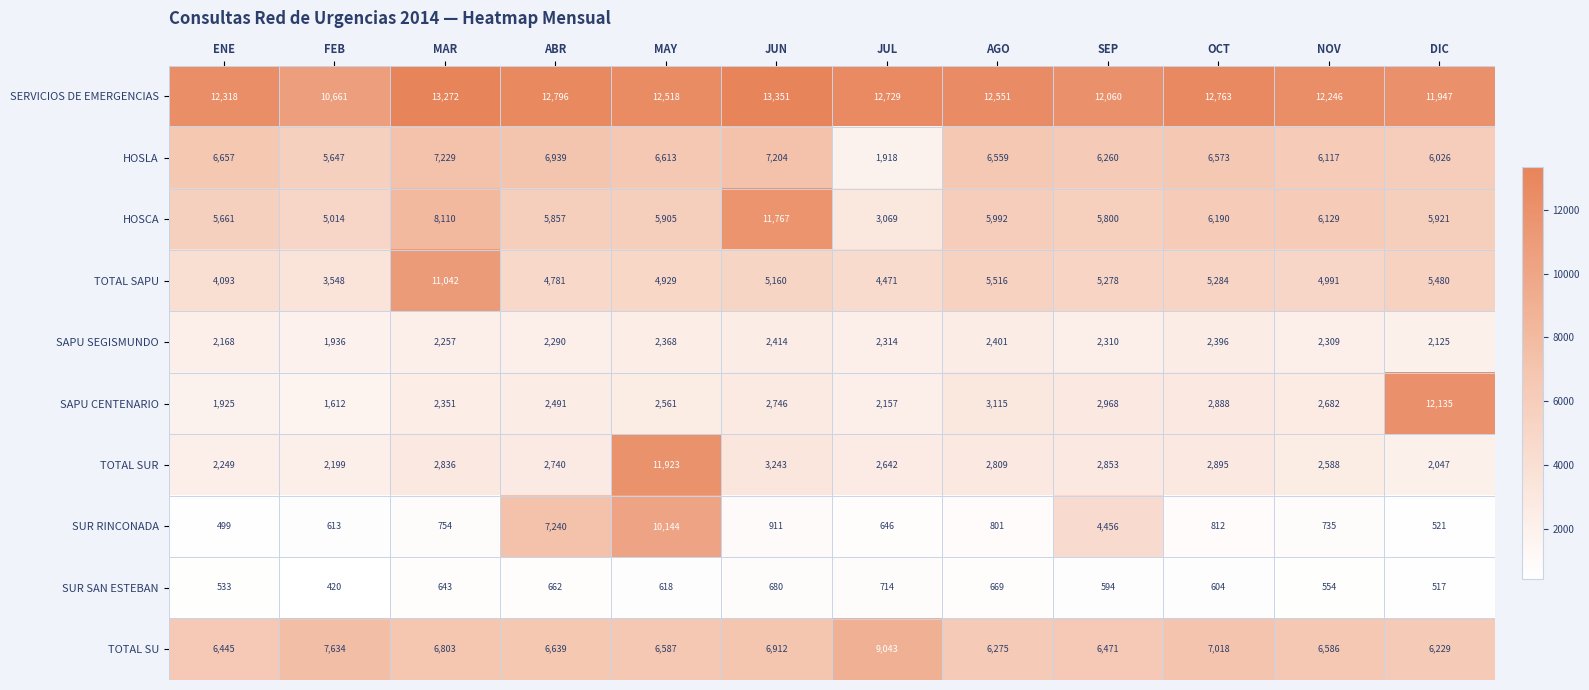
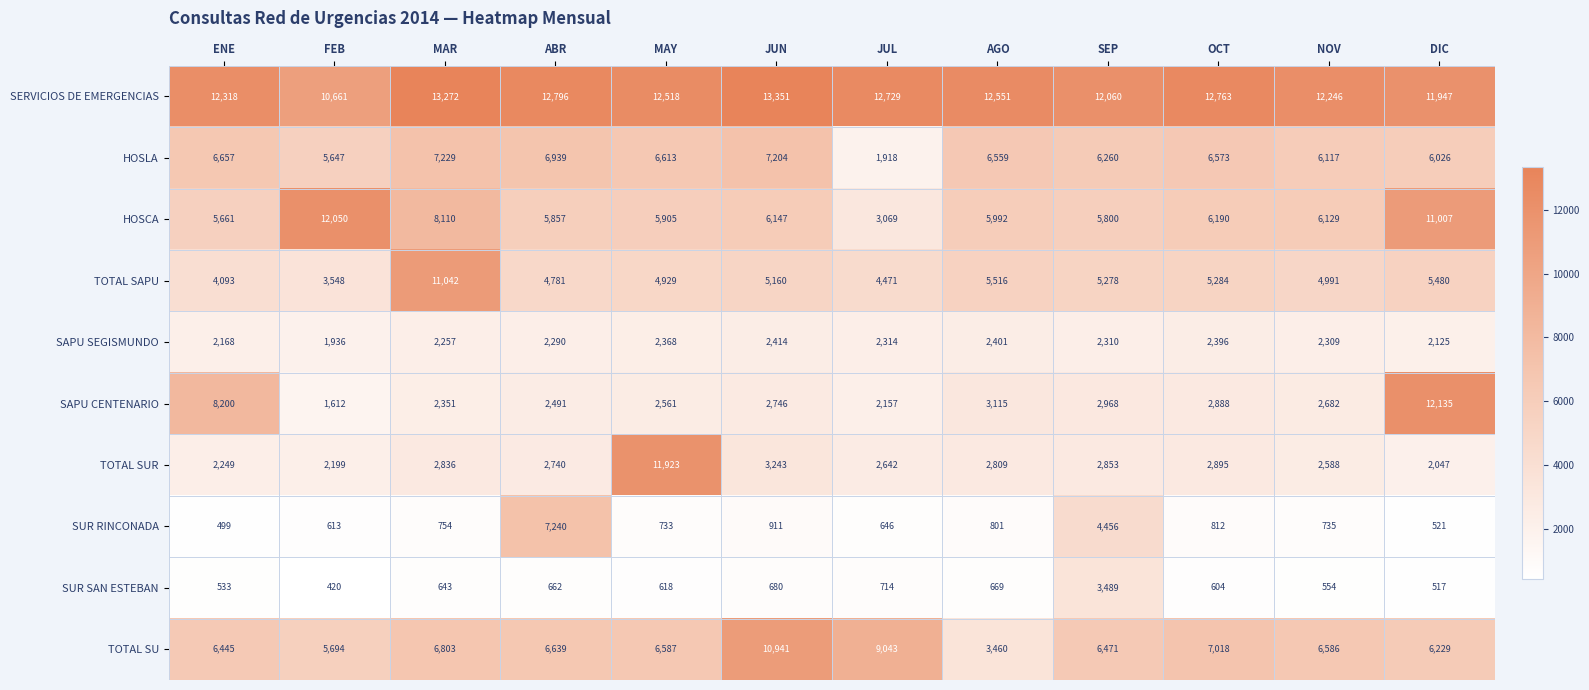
  {
    "SERVICIOS DE EMERGENCIAS": {
      "ENE": "12,318",
      "FEB": "10,661",
      "MAR": "13,272",
      "ABR": "12,796",
      "MAY": "12,518",
      "JUN": "13,351",
      "JUL": "12,729",
      "AGO": "12,551",
      "SEP": "12,060",
      "OCT": "12,763",
      "NOV": "12,246",
      "DIC": "11,947"
    },
    "HOSLA": {
      "ENE": "6,657",
      "FEB": "5,647",
      "MAR": "7,229",
      "ABR": "6,939",
      "MAY": "6,613",
      "JUN": "7,204",
      "JUL": "1,918",
      "AGO": "6,559",
      "SEP": "6,260",
      "OCT": "6,573",
      "NOV": "6,117",
      "DIC": "6,026"
    },
    "HOSCA": {
      "ENE": "5,661",
-     "FEB": "5,014",
+     "FEB": "12,050",
      "MAR": "8,110",
      "ABR": "5,857",
      "MAY": "5,905",
-     "JUN": "11,767",
+     "JUN": "6,147",
      "JUL": "3,069",
      "AGO": "5,992",
      "SEP": "5,800",
      "OCT": "6,190",
      "NOV": "6,129",
-     "DIC": "5,921"
+     "DIC": "11,007"
    },
    "TOTAL SAPU": {
      "ENE": "4,093",
      "FEB": "3,548",
      "MAR": "11,042",
      "ABR": "4,781",
      "MAY": "4,929",
      "JUN": "5,160",
      "JUL": "4,471",
      "AGO": "5,516",
      "SEP": "5,278",
      "OCT": "5,284",
      "NOV": "4,991",
      "DIC": "5,480"
    },
    "SAPU SEGISMUNDO": {
      "ENE": "2,168",
      "FEB": "1,936",
      "MAR": "2,257",
      "ABR": "2,290",
      "MAY": "2,368",
      "JUN": "2,414",
      "JUL": "2,314",
      "AGO": "2,401",
      "SEP": "2,310",
      "OCT": "2,396",
      "NOV": "2,309",
      "DIC": "2,125"
    },
    "SAPU CENTENARIO": {
-     "ENE": "1,925",
+     "ENE": "8,200",
      "FEB": "1,612",
      "MAR": "2,351",
      "ABR": "2,491",
      "MAY": "2,561",
      "JUN": "2,746",
      "JUL": "2,157",
      "AGO": "3,115",
      "SEP": "2,968",
      "OCT": "2,888",
      "NOV": "2,682",
      "DIC": "12,135"
    },
    "TOTAL SUR": {
      "ENE": "2,249",
      "FEB": "2,199",
      "MAR": "2,836",
      "ABR": "2,740",
      "MAY": "11,923",
      "JUN": "3,243",
      "JUL": "2,642",
      "AGO": "2,809",
      "SEP": "2,853",
      "OCT": "2,895",
      "NOV": "2,588",
      "DIC": "2,047"
    },
    "SUR RINCONADA": {
      "ENE": "499",
      "FEB": "613",
      "MAR": "754",
      "ABR": "7,240",
-     "MAY": "10,144",
+     "MAY": "733",
      "JUN": "911",
      "JUL": "646",
      "AGO": "801",
      "SEP": "4,456",
      "OCT": "812",
      "NOV": "735",
      "DIC": "521"
    },
    "SUR SAN ESTEBAN": {
      "ENE": "533",
      "FEB": "420",
      "MAR": "643",
      "ABR": "662",
      "MAY": "618",
      "JUN": "680",
      "JUL": "714",
      "AGO": "669",
-     "SEP": "594",
+     "SEP": "3,489",
      "OCT": "604",
      "NOV": "554",
      "DIC": "517"
    },
    "TOTAL SU": {
      "ENE": "6,445",
-     "FEB": "7,634",
+     "FEB": "5,694",
      "MAR": "6,803",
      "ABR": "6,639",
      "MAY": "6,587",
-     "JUN": "6,912",
+     "JUN": "10,941",
      "JUL": "9,043",
-     "AGO": "6,275",
+     "AGO": "3,460",
      "SEP": "6,471",
      "OCT": "7,018",
      "NOV": "6,586",
      "DIC": "6,229"
    }
  }
